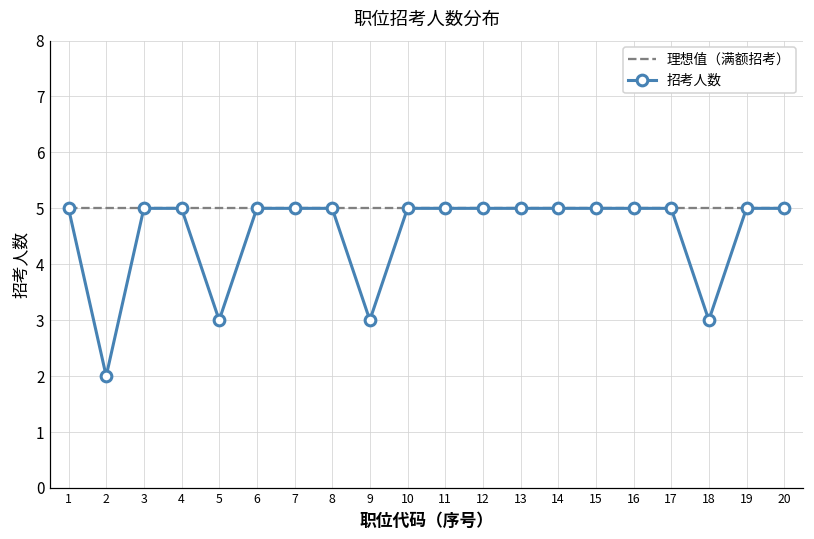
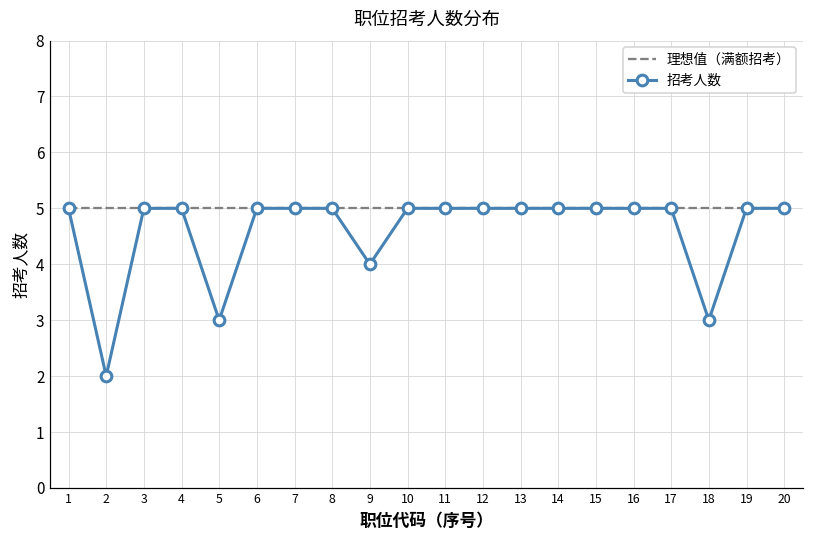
  {
    "理想值（满额招考）": {
      "2": 5,
      "5": 5,
      "9": 5,
      "18": 5
    },
    "招考人数": {
      "2": 2,
      "5": 3,
-     "9": 3,
+     "9": 4,
      "18": 3
    }
  }
